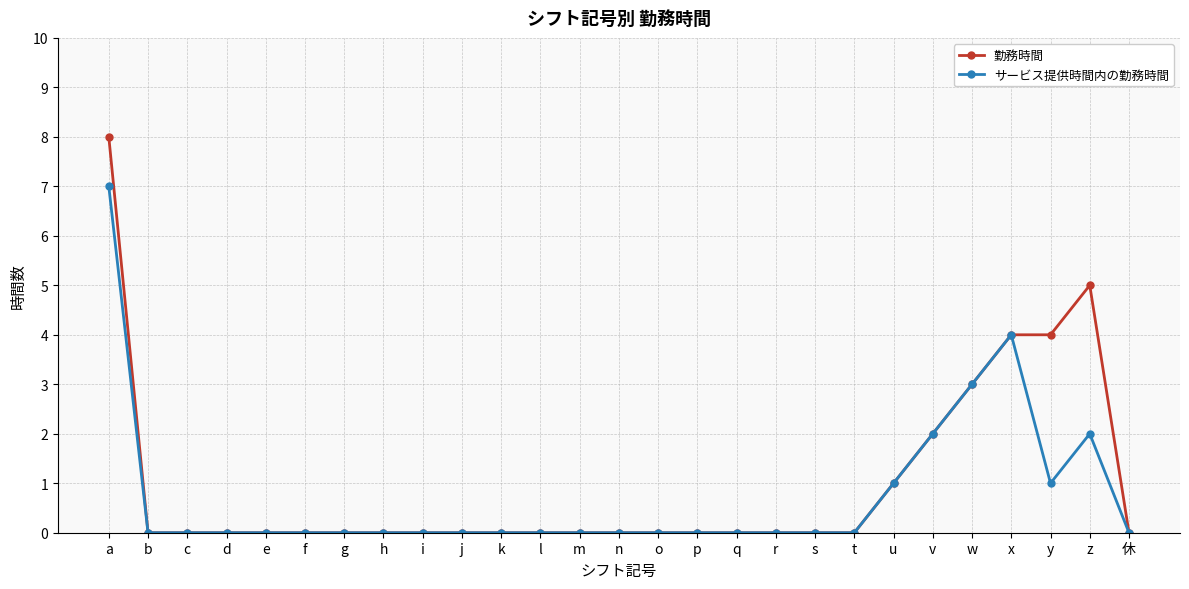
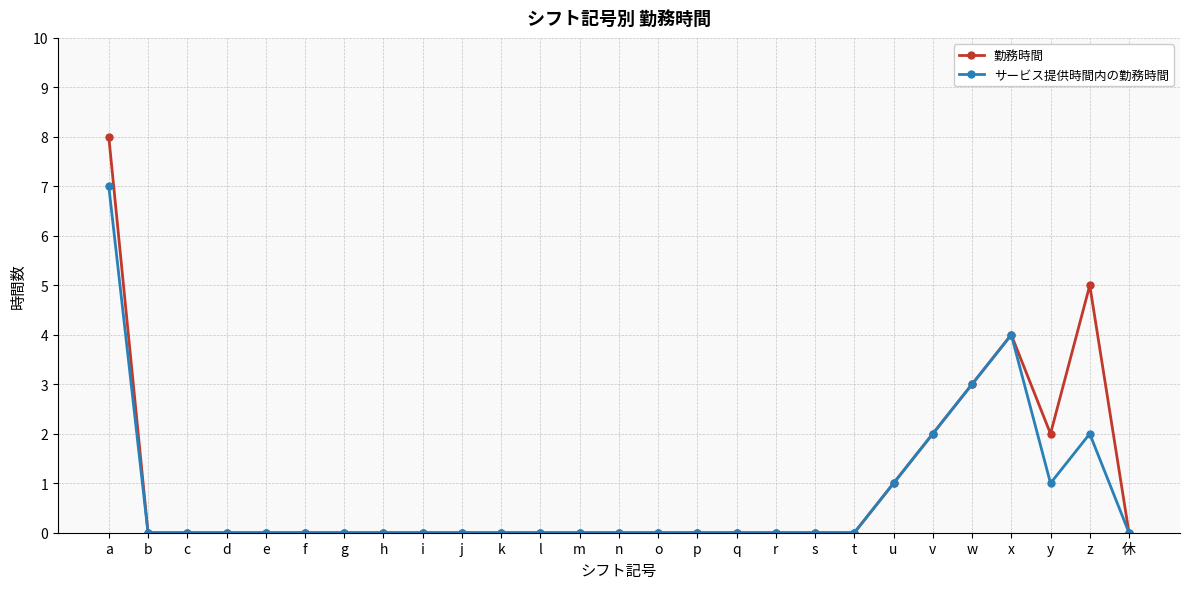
  {
    "勤務時間": {
      "a": 8,
-     "y": 4,
+     "y": 2,
      "z": 5
    },
    "サービス提供時間内の勤務時間": {
      "a": 7,
      "y": 1,
      "z": 2
    }
  }
